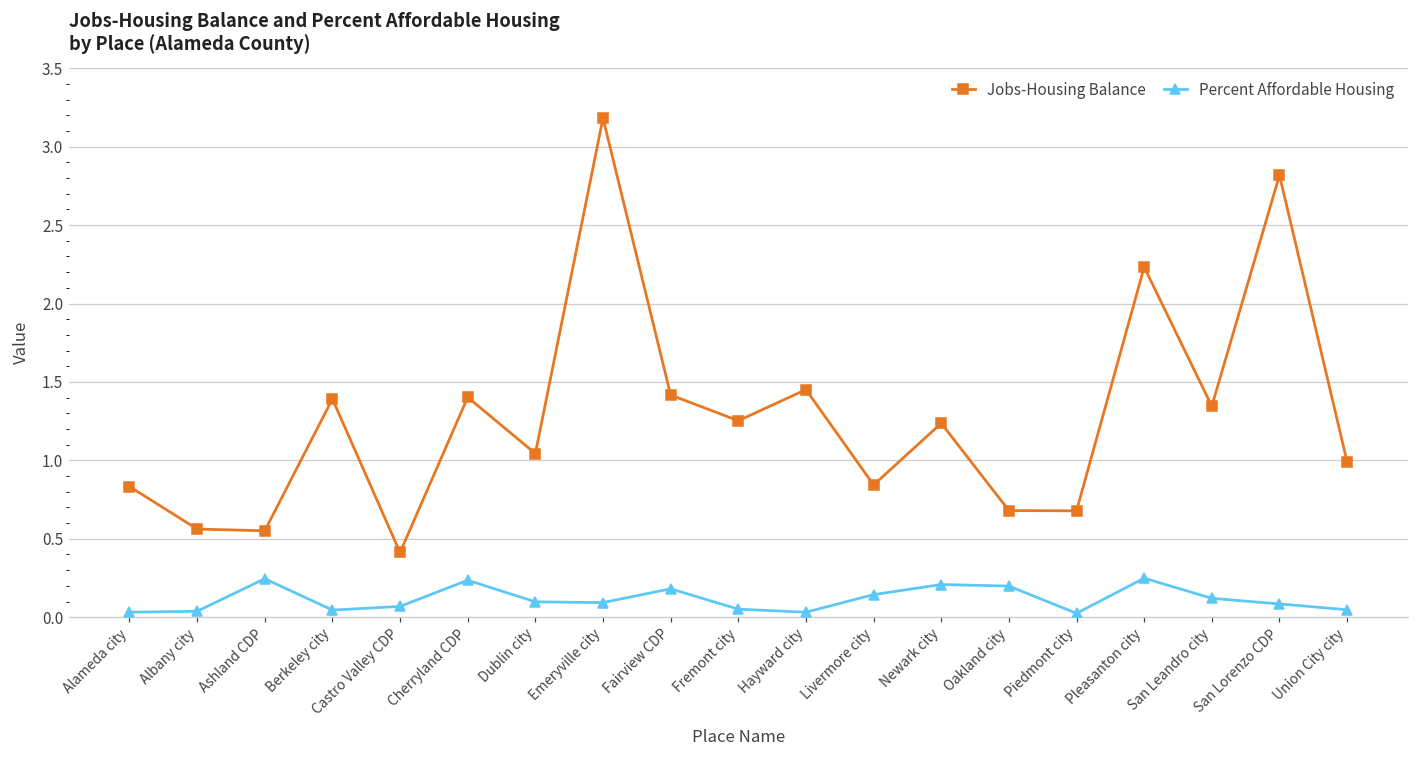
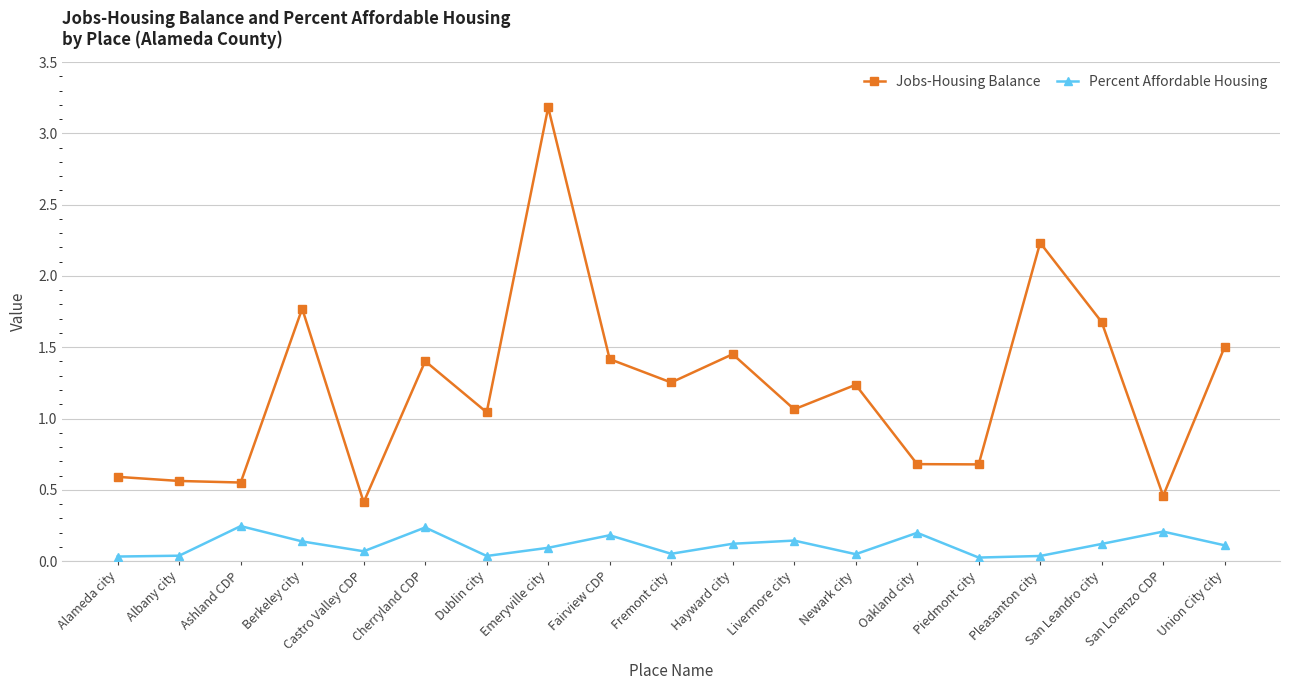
  {
    "Jobs-Housing Balance": {
-     "Alameda city": 0.83,
+     "Alameda city": 0.59,
      "Albany city": 0.56,
      "Ashland CDP": 0.55,
-     "Berkeley city": 1.39,
+     "Berkeley city": 1.77,
      "Castro Valley CDP": 0.41,
      "Cherryland CDP": 1.40,
      "Dublin city": 1.04,
      "Emeryville city": 3.18,
      "Fairview CDP": 1.42,
      "Fremont city": 1.25,
      "Hayward city": 1.45,
-     "Livermore city": 0.84,
+     "Livermore city": 1.06,
      "Newark city": 1.24,
      "Oakland city": 0.68,
      "Piedmont city": 0.68,
      "Pleasanton city": 2.23,
-     "San Leandro city": 1.35,
-     "San Lorenzo CDP": 2.82,
-     "Union City city": 0.99
+     "San Leandro city": 1.68,
+     "San Lorenzo CDP": 0.46,
+     "Union City city": 1.50
    },
    "Percent Affordable Housing": {
      "Alameda city": 0.03,
      "Albany city": 0.04,
      "Ashland CDP": 0.25,
-     "Berkeley city": 0.05,
+     "Berkeley city": 0.14,
      "Castro Valley CDP": 0.07,
      "Cherryland CDP": 0.24,
-     "Dublin city": 0.10,
+     "Dublin city": 0.04,
      "Emeryville city": 0.09,
      "Fairview CDP": 0.18,
      "Fremont city": 0.05,
-     "Hayward city": 0.03,
+     "Hayward city": 0.12,
      "Livermore city": 0.14,
-     "Newark city": 0.21,
+     "Newark city": 0.05,
      "Oakland city": 0.20,
      "Piedmont city": 0.02,
-     "Pleasanton city": 0.25,
+     "Pleasanton city": 0.04,
      "San Leandro city": 0.12,
-     "San Lorenzo CDP": 0.08,
-     "Union City city": 0.05
+     "San Lorenzo CDP": 0.21,
+     "Union City city": 0.11
    }
  }
